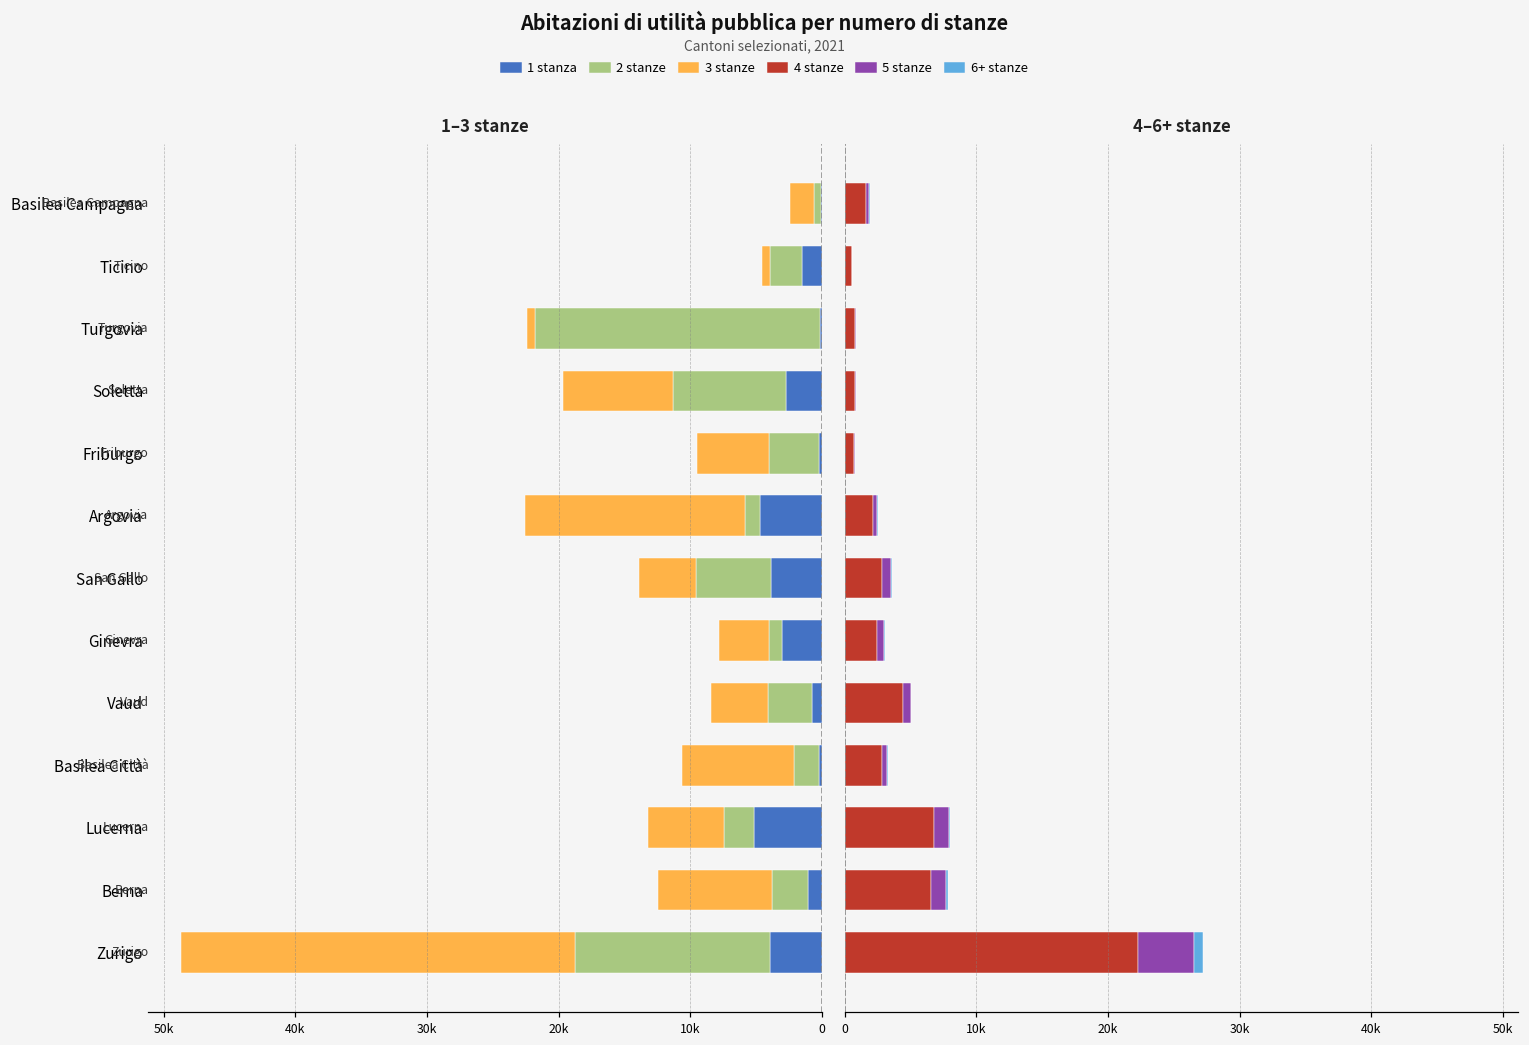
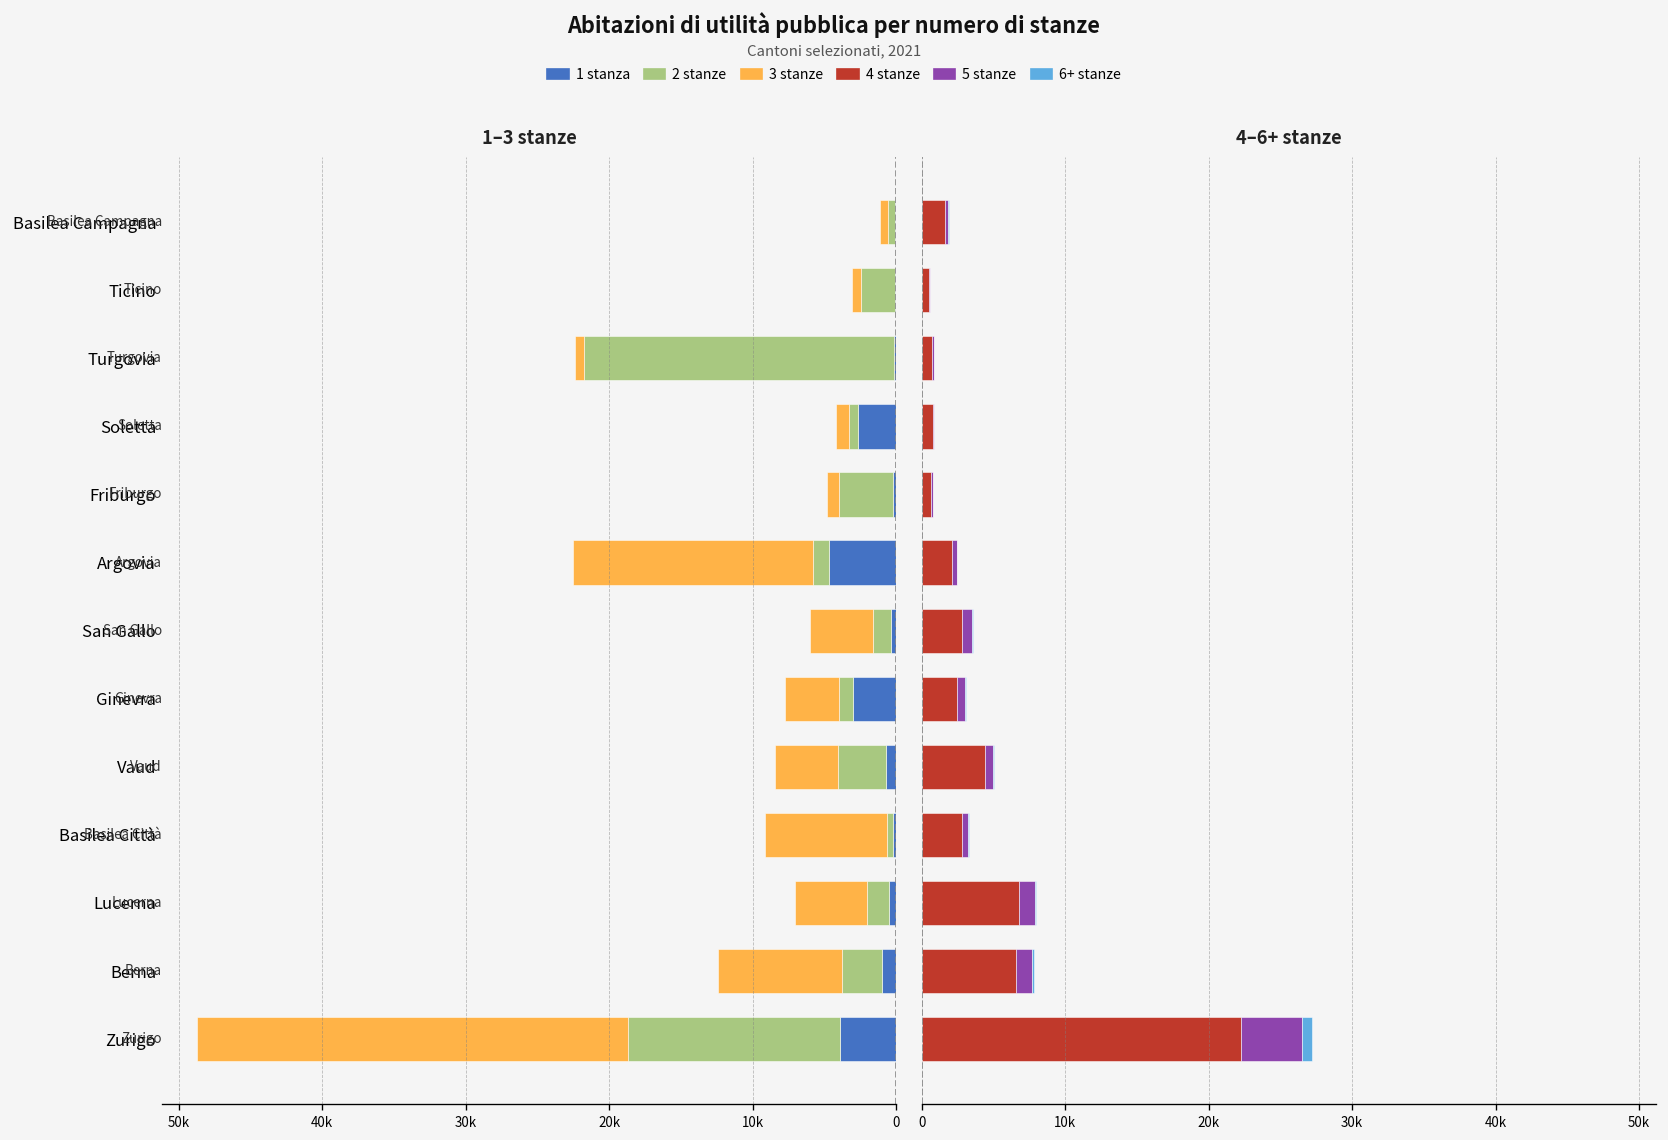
  {
    "1–3 stanze": {
      "1 stanza": {
-       "Ticino": 1500,
+       "Ticino": 100,
        "Soletta": 2700,
        "Friburgo": 200,
        "Argovia": 4700,
-       "San Gallo": 3900,
+       "San Gallo": 400,
        "Ginevra": 3000,
        "Vaud": 800,
        "Basilea Città": 200,
-       "Lucerna": 5200,
+       "Lucerna": 500,
        "Berna": 1000,
        "Zurigo": 3900
      },
      "2 stanze": {
        "Basilea Campagna": 500,
        "Ticino": 2400,
        "Turgovia": 21600,
-       "Soletta": 8700,
+       "Soletta": 600,
        "Friburgo": 3800,
        "Argovia": 1100,
-       "San Gallo": 5700,
+       "San Gallo": 1300,
        "Ginevra": 1000,
        "Vaud": 3300,
-       "Basilea Città": 1900,
-       "Lucerna": 2300,
+       "Basilea Città": 400,
+       "Lucerna": 1500,
        "Berna": 2800,
        "Zurigo": 14800
      },
      "3 stanze": {
-       "Basilea Campagna": 1800,
+       "Basilea Campagna": 600,
        "Ticino": 700,
        "Turgovia": 600,
-       "Soletta": 8300,
-       "Friburgo": 5500,
+       "Soletta": 900,
+       "Friburgo": 800,
        "Argovia": 16700,
        "San Gallo": 4400,
        "Ginevra": 3800,
        "Vaud": 4400,
        "Basilea Città": 8500,
-       "Lucerna": 5700,
+       "Lucerna": 5100,
        "Berna": 8600,
        "Zurigo": 30000
      }
    }
  }
